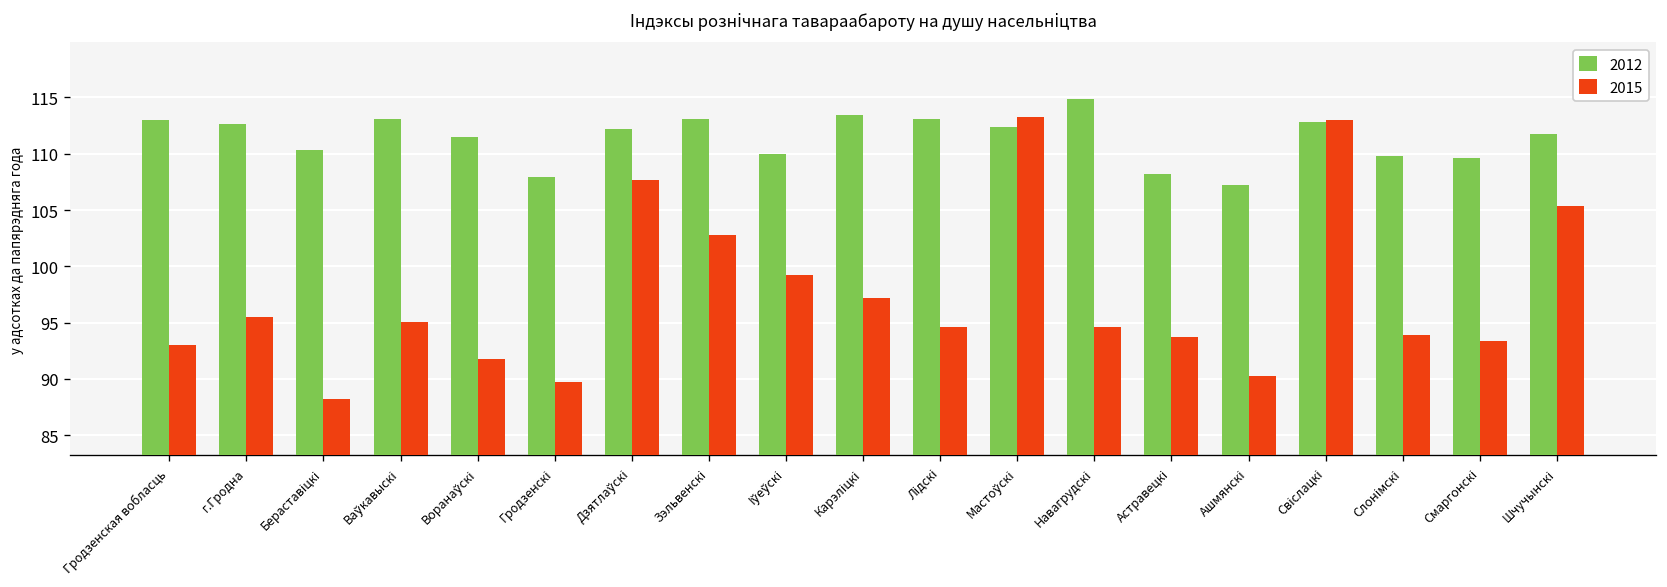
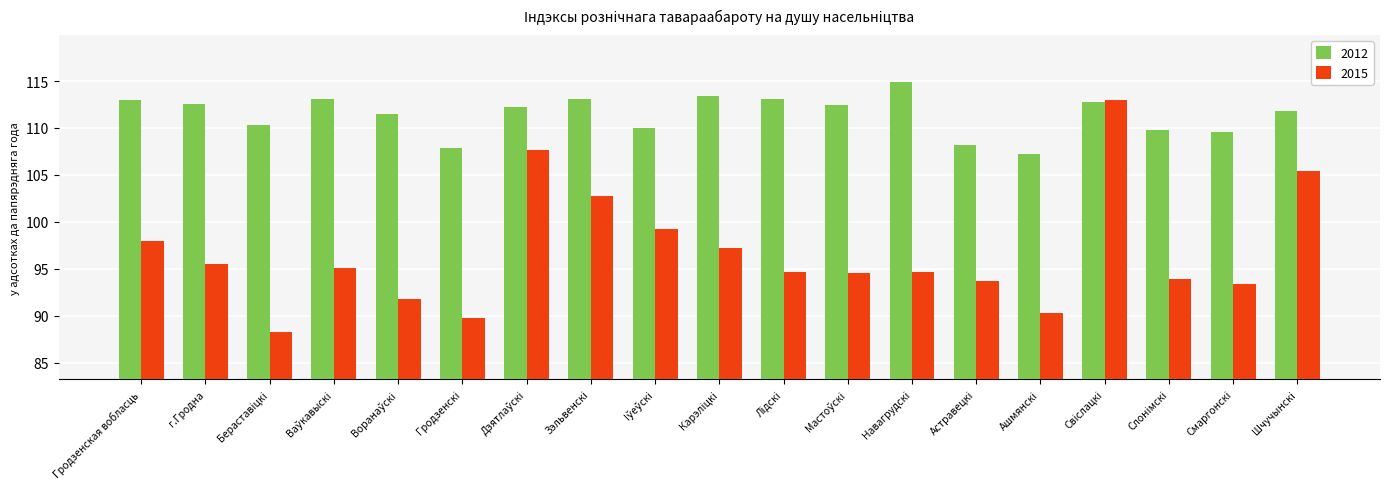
  {
    "2012": {
      "Гродзенская вобласць": 113,
      "г.Гродна": 113,
      "Бераставіцкі": 110,
      "Ваўкавыскі": 113,
      "Воранаўскі": 112,
      "Гродзенскі": 108,
      "Дзятлаўскі": 112,
      "Зэльвенскі": 113,
      "Іўеўскі": 110,
      "Карэліцкі": 113,
      "Лідскі": 113,
      "Мастоўскі": 112,
      "Навагрудскі": 115,
      "Астравецкі": 108,
      "Ашмянскі": 107,
      "Свіслацкі": 113,
      "Слонімскі": 110,
      "Смаргонскі": 110,
      "Шчучынскі": 112
    },
    "2015": {
-     "Гродзенская вобласць": 93,
+     "Гродзенская вобласць": 98,
      "г.Гродна": 96,
      "Бераставіцкі": 88,
      "Ваўкавыскі": 95,
      "Воранаўскі": 92,
      "Гродзенскі": 90,
      "Дзятлаўскі": 108,
      "Зэльвенскі": 103,
      "Іўеўскі": 99,
      "Карэліцкі": 97,
      "Лідскі": 95,
-     "Мастоўскі": 113,
+     "Мастоўскі": 95,
      "Навагрудскі": 95,
      "Астравецкі": 94,
      "Ашмянскі": 90,
      "Свіслацкі": 113,
      "Слонімскі": 94,
      "Смаргонскі": 93,
      "Шчучынскі": 105
    }
  }
